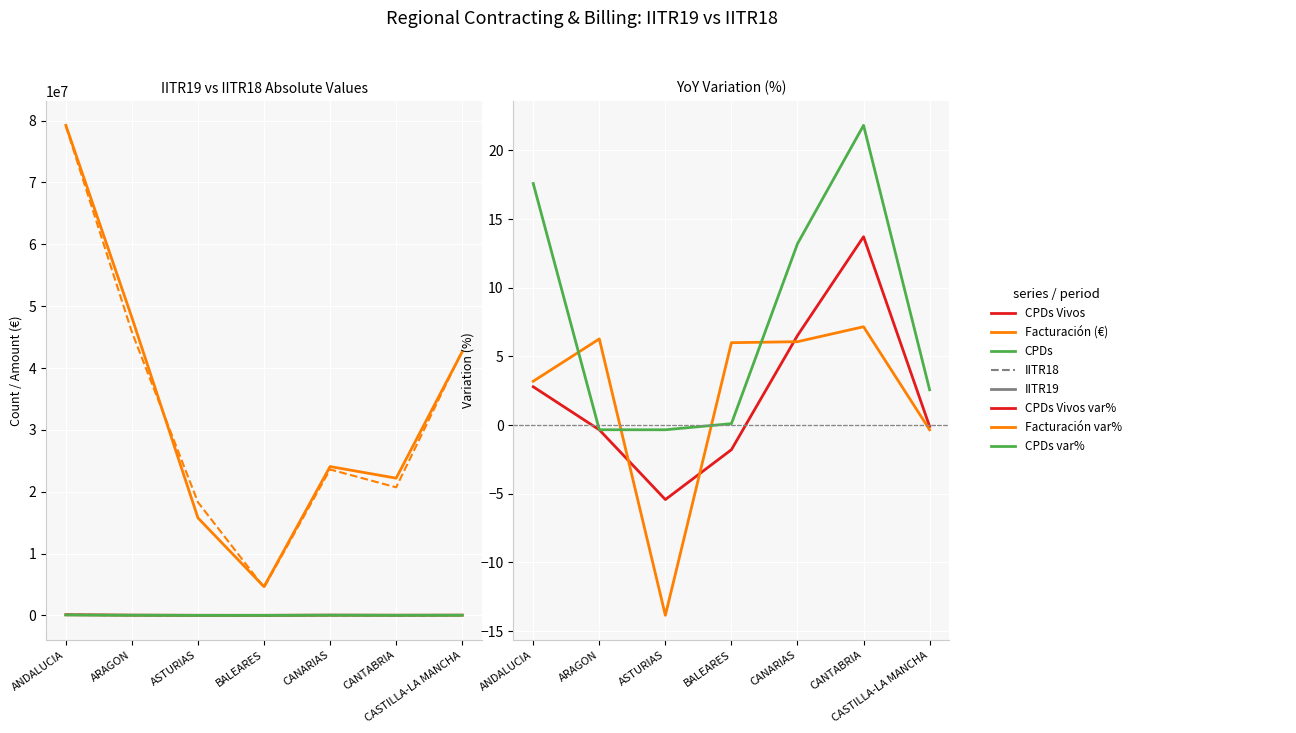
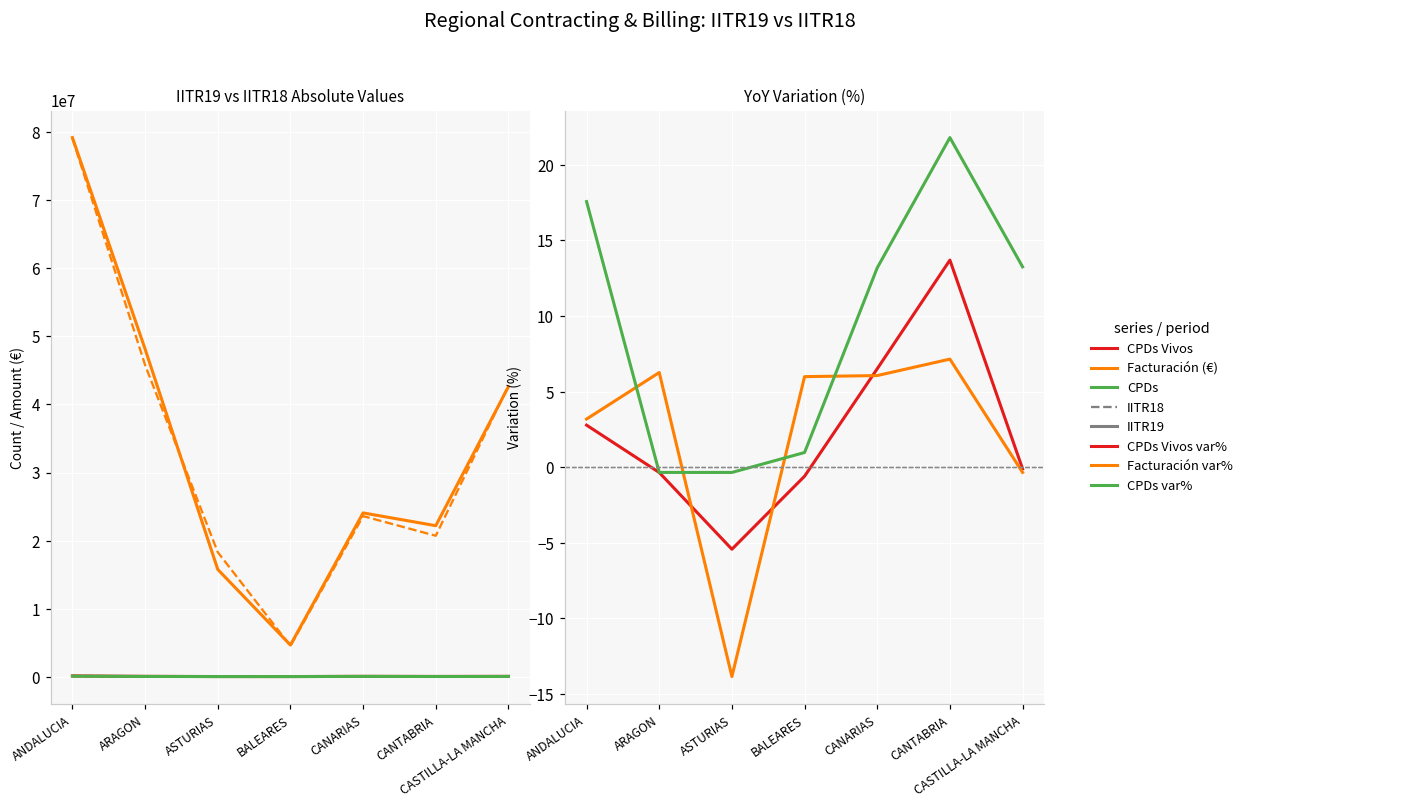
  {
    "YoY Variation (%)": {
      "CPDs Vivos var%": {
        "ANDALUCIA": 2.8,
        "ASTURIAS": -5.4,
-       "BALEARES": -1.8,
+       "BALEARES": -0.6,
        "CANARIAS": 6.5,
        "CANTABRIA": 13.7,
        "CASTILLA-LA MANCHA": -0.1
      },
      "Facturación var%": {
        "ANDALUCIA": 3.2,
        "ARAGON": 6.3,
        "ASTURIAS": -13.9,
        "BALEARES": 6.0,
        "CANARIAS": 6.1,
        "CANTABRIA": 7.1,
        "CASTILLA-LA MANCHA": -0.3
      },
      "CPDs var%": {
        "ANDALUCIA": 17.6,
        "ASTURIAS": -0.4,
-       "BALEARES": 0.1,
+       "BALEARES": 1.0,
        "CANARIAS": 13.2,
        "CANTABRIA": 21.8,
-       "CASTILLA-LA MANCHA": 2.6
+       "CASTILLA-LA MANCHA": 13.3
      }
    }
  }
